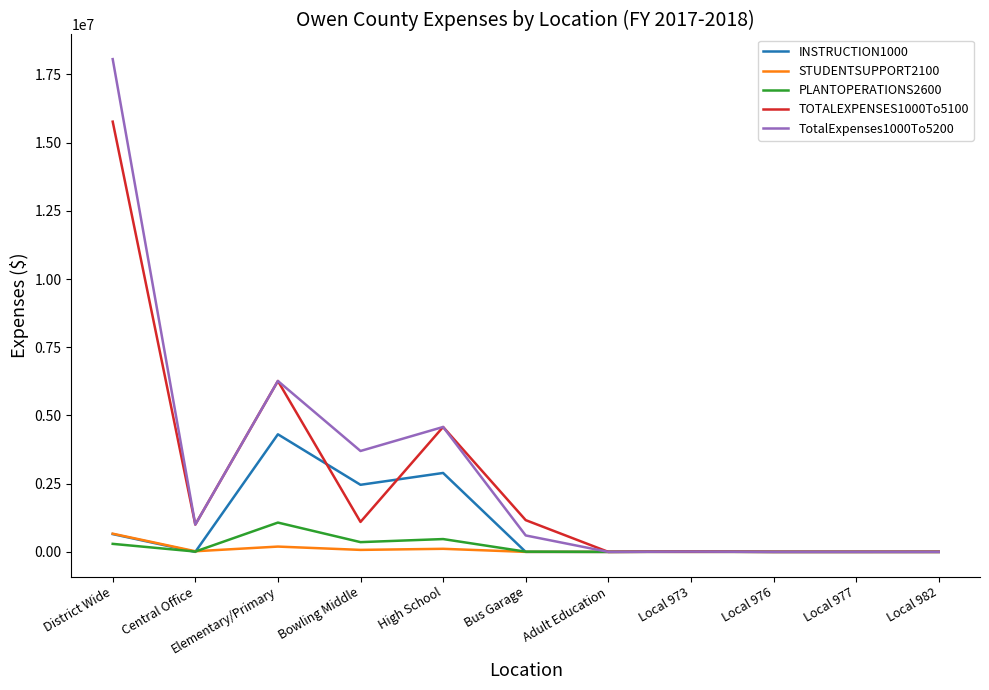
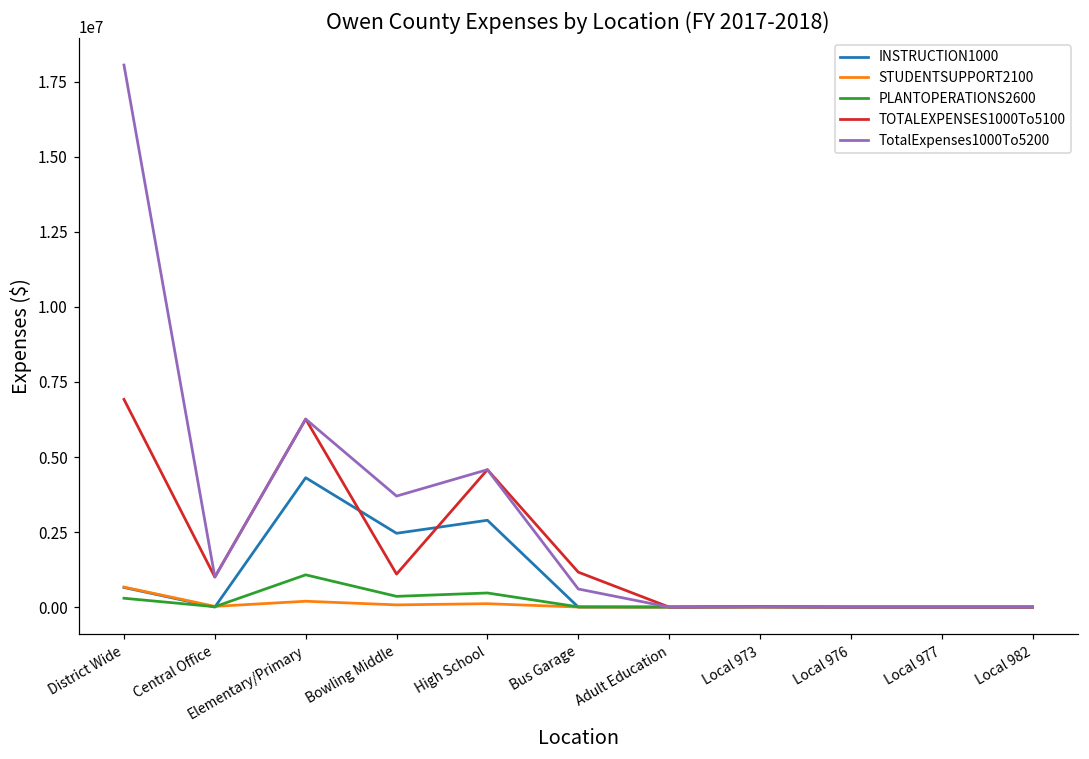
  {
    "INSTRUCTION1000": {
      "Elementary/Primary": 4300000,
      "Bowling Middle": 2500000,
      "High School": 2900000
    },
    "STUDENTSUPPORT2100": {
      "Elementary/Primary": 200000,
      "Bowling Middle": 100000,
      "High School": 100000
    },
    "PLANTOPERATIONS2600": {
      "District Wide": 300000,
      "Elementary/Primary": 1100000,
      "Bowling Middle": 400000,
      "High School": 500000
    },
    "TOTALEXPENSES1000To5100": {
-     "District Wide": 15800000,
+     "District Wide": 6900000,
      "Bowling Middle": 1100000,
      "Bus Garage": 1200000
    },
    "TotalExpenses1000To5200": {
      "District Wide": 18100000,
      "Bowling Middle": 3700000,
      "Bus Garage": 600000
    }
  }
